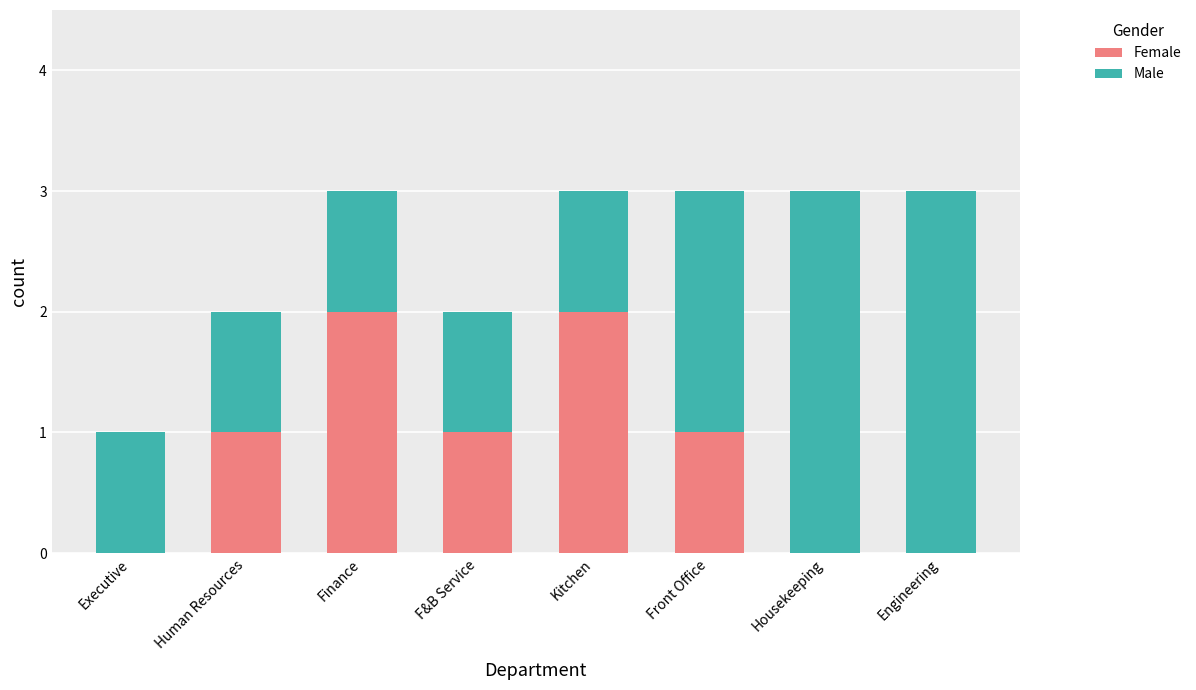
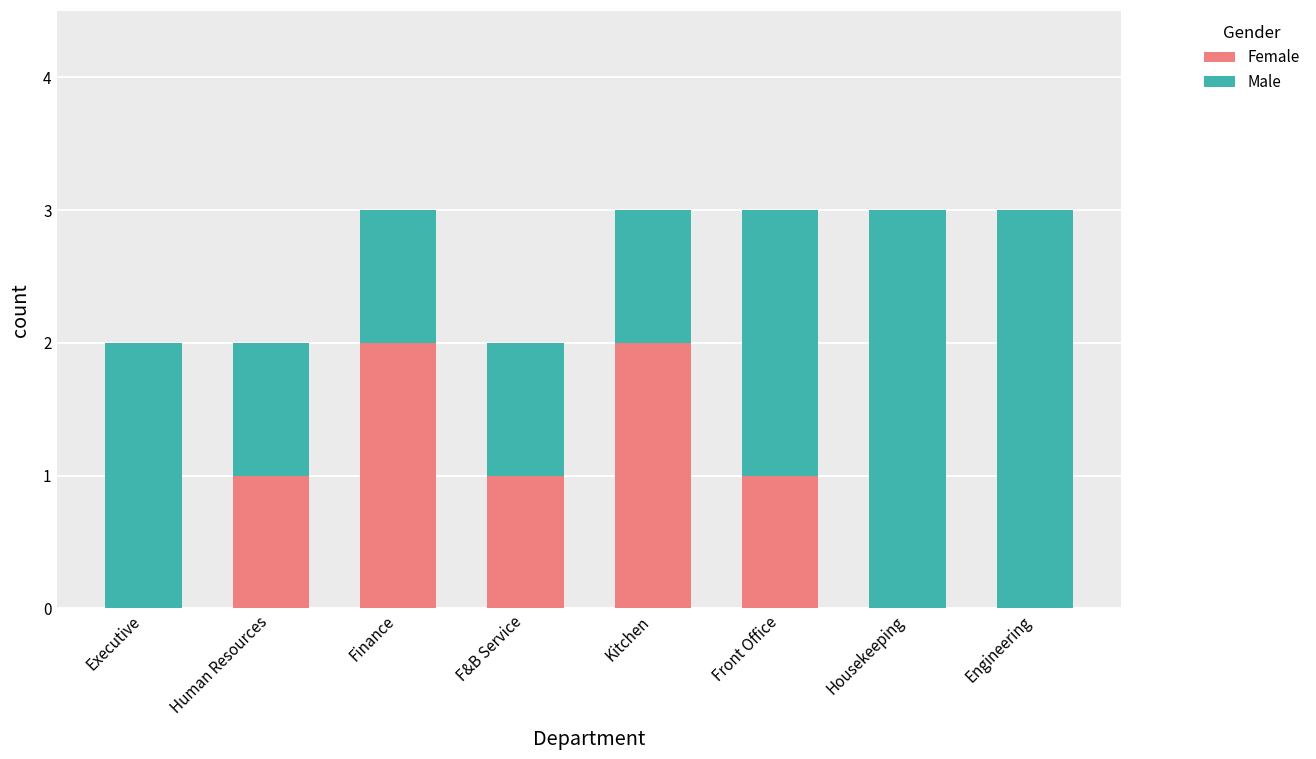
  {
    "Female": {
      "Executive": 0,
      "Human Resources": 1,
      "Finance": 2,
      "F&B Service": 1,
      "Kitchen": 2,
      "Front Office": 1,
      "Housekeeping": 0,
      "Engineering": 0
    },
    "Male": {
-     "Executive": 1
+     "Executive": 2
    }
  }
